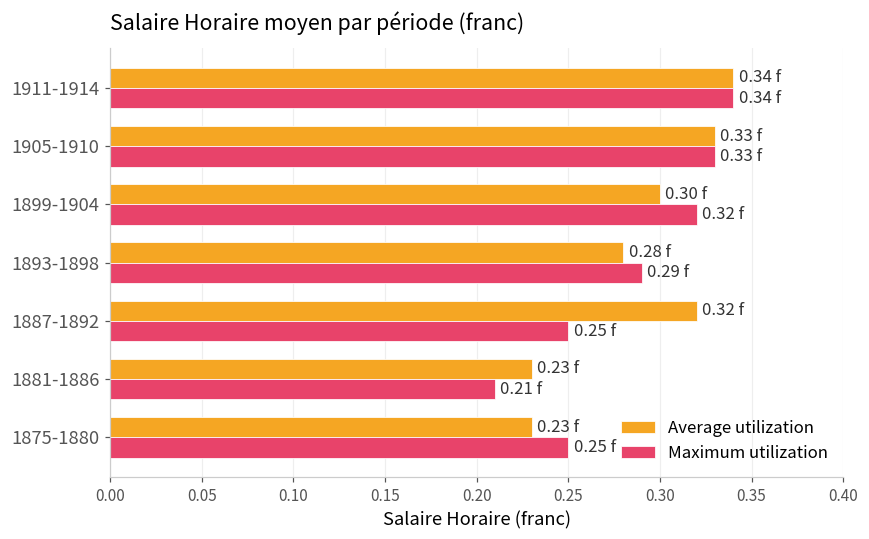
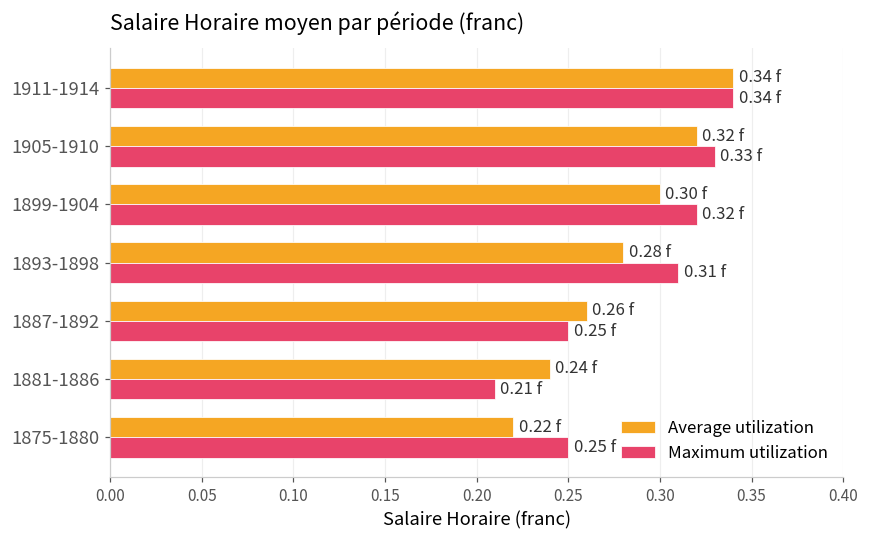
  {
    "Average utilization": {
      "1911-1914": 0.34,
-     "1905-1910": 0.33,
+     "1905-1910": 0.32,
      "1899-1904": 0.30,
      "1893-1898": 0.28,
-     "1887-1892": 0.32,
-     "1881-1886": 0.23,
-     "1875-1880": 0.23
+     "1887-1892": 0.26,
+     "1881-1886": 0.24,
+     "1875-1880": 0.22
    },
    "Maximum utilization": {
      "1911-1914": 0.34,
      "1905-1910": 0.33,
      "1899-1904": 0.32,
-     "1893-1898": 0.29,
+     "1893-1898": 0.31,
      "1887-1892": 0.25,
      "1881-1886": 0.21,
      "1875-1880": 0.25
    }
  }
